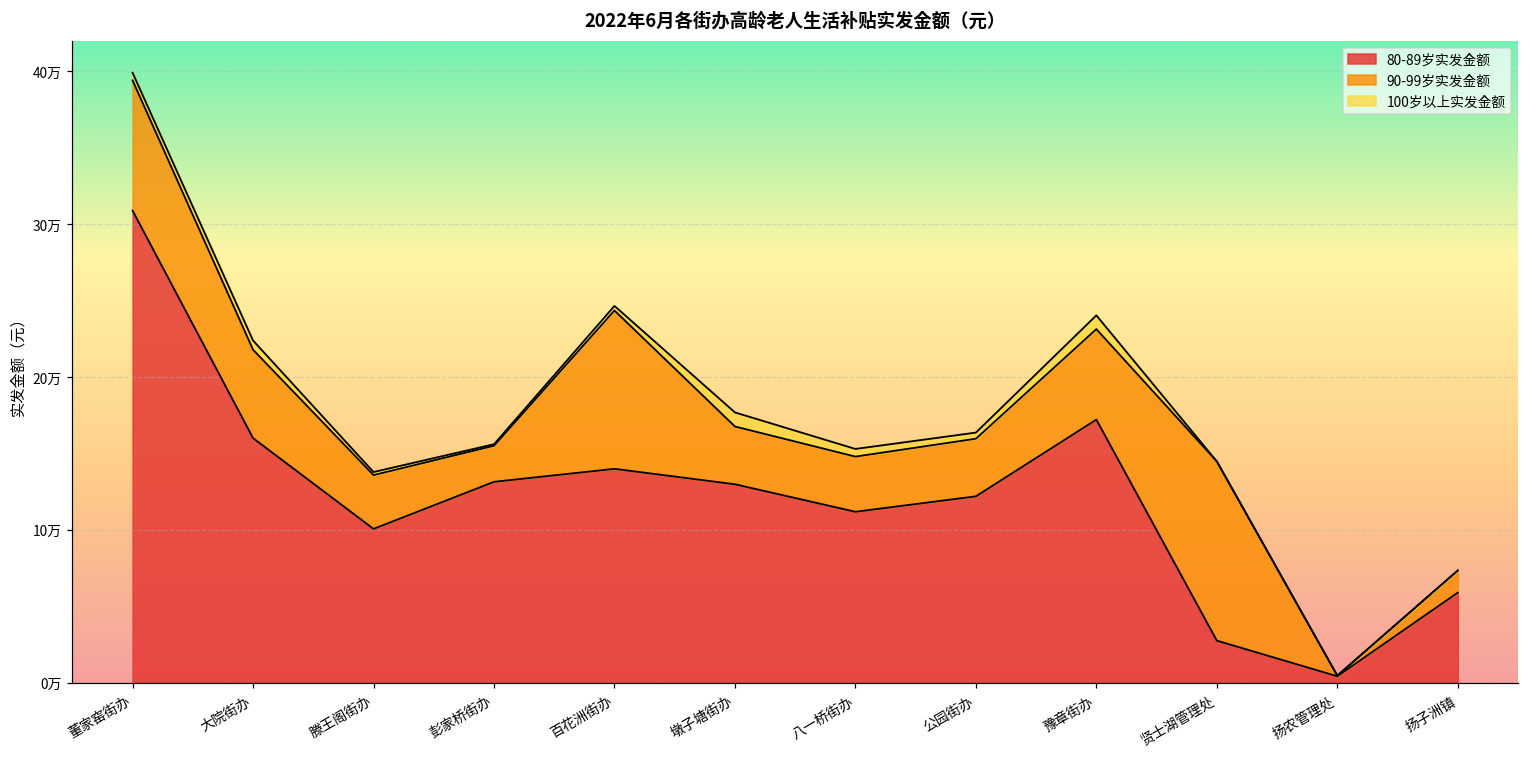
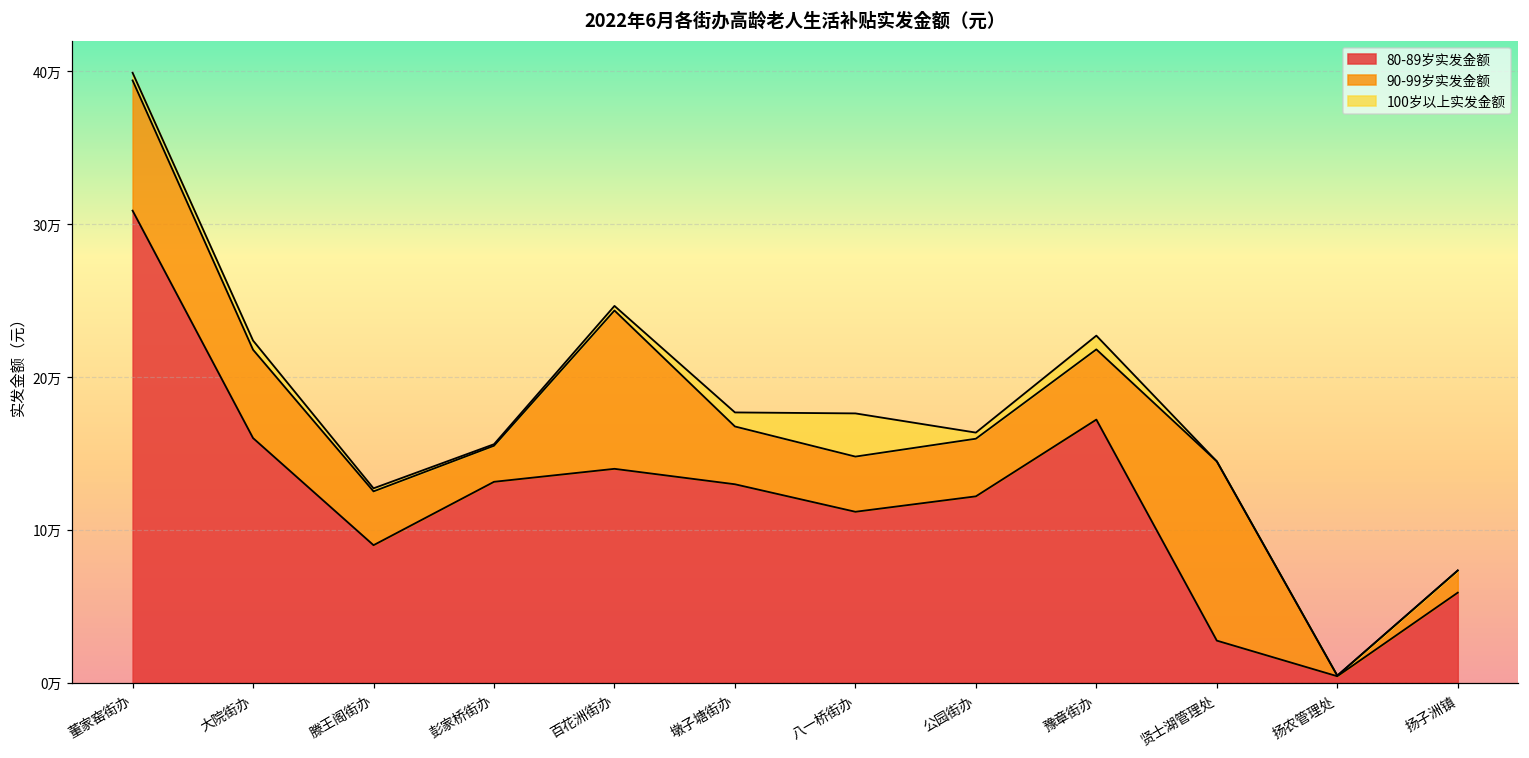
  {
    "80-89岁实发金额": {
      "董家窑街办": "30.9万",
      "大院街办": "16.0万",
-     "滕王阁街办": "10.1万",
+     "滕王阁街办": "9.0万",
      "彭家桥街办": "13.1万",
      "百花洲街办": "14.0万",
      "墩子塘街办": "13.0万",
      "八一桥街办": "11.2万",
      "公园街办": "12.2万",
      "豫章街办": "17.2万",
      "贤士湖管理处": "2.8万",
      "扬子洲镇": "5.9万"
    },
    "90-99岁实发金额": {
      "董家窑街办": "8.5万",
      "大院街办": "5.8万",
      "滕王阁街办": "3.5万",
      "百花洲街办": "10.4万",
      "墩子塘街办": "3.8万",
      "八一桥街办": "3.6万",
      "公园街办": "3.8万",
-     "豫章街办": "5.9万"
+     "豫章街办": "4.6万"
    },
    "100岁以上实发金额": {
      "董家窑街办": "0.5万",
      "大院街办": "0.6万",
      "滕王阁街办": "0.2万",
      "百花洲街办": "0.3万",
      "墩子塘街办": "0.9万",
-     "八一桥街办": "0.5万",
+     "八一桥街办": "2.8万",
      "公园街办": "0.4万",
      "豫章街办": "0.9万"
    }
  }
